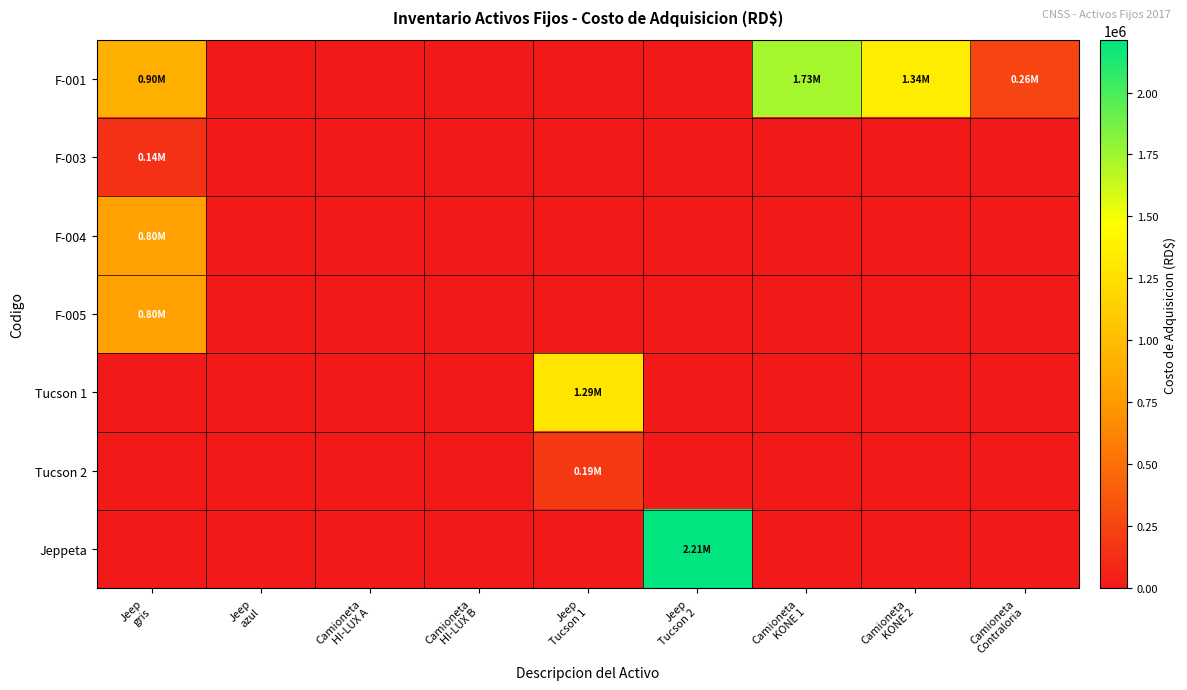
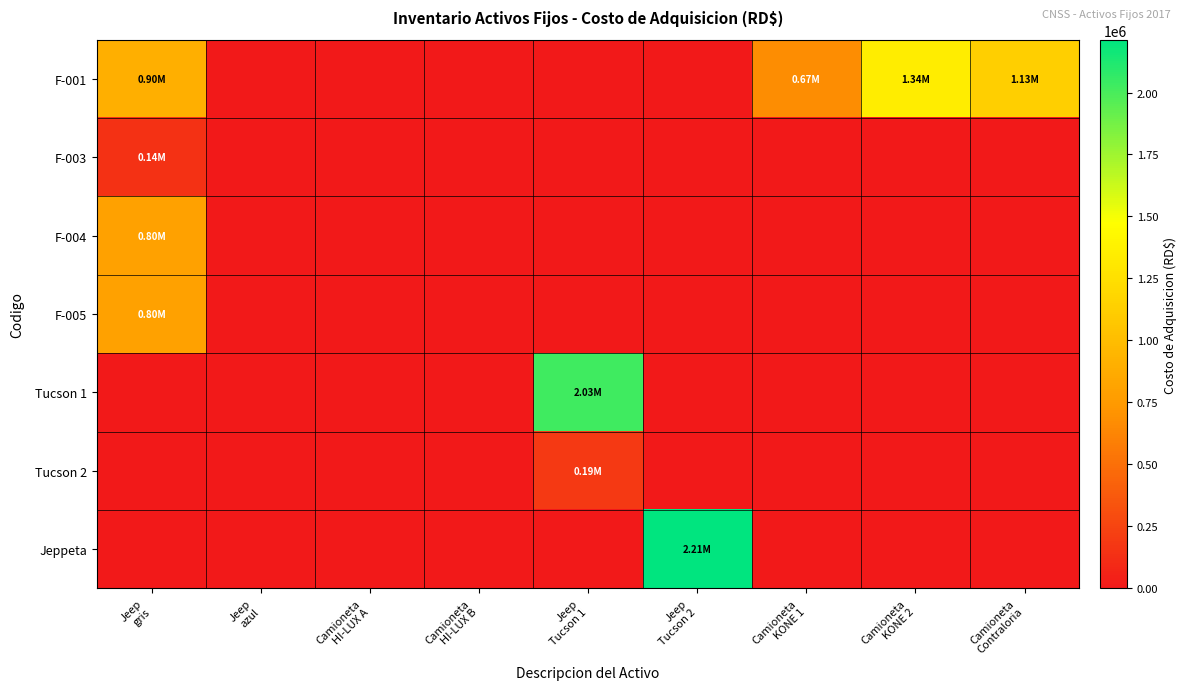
  {
    "F-001": {
      "Jeep gris": "0.90M",
-     "Camioneta KONE 1": "1.73M",
+     "Camioneta KONE 1": "0.67M",
      "Camioneta KONE 2": "1.34M",
-     "Camioneta Contraloria": "0.26M"
+     "Camioneta Contraloria": "1.13M"
    },
    "F-003": {
      "Jeep gris": "0.14M"
    },
    "F-004": {
      "Jeep gris": "0.80M"
    },
    "F-005": {
      "Jeep gris": "0.80M"
    },
    "Tucson 1": {
-     "Jeep Tucson 1": "1.29M"
+     "Jeep Tucson 1": "2.03M"
    },
    "Tucson 2": {
      "Jeep Tucson 1": "0.19M"
    },
    "Jeppeta": {
      "Jeep Tucson 2": "2.21M"
    }
  }
